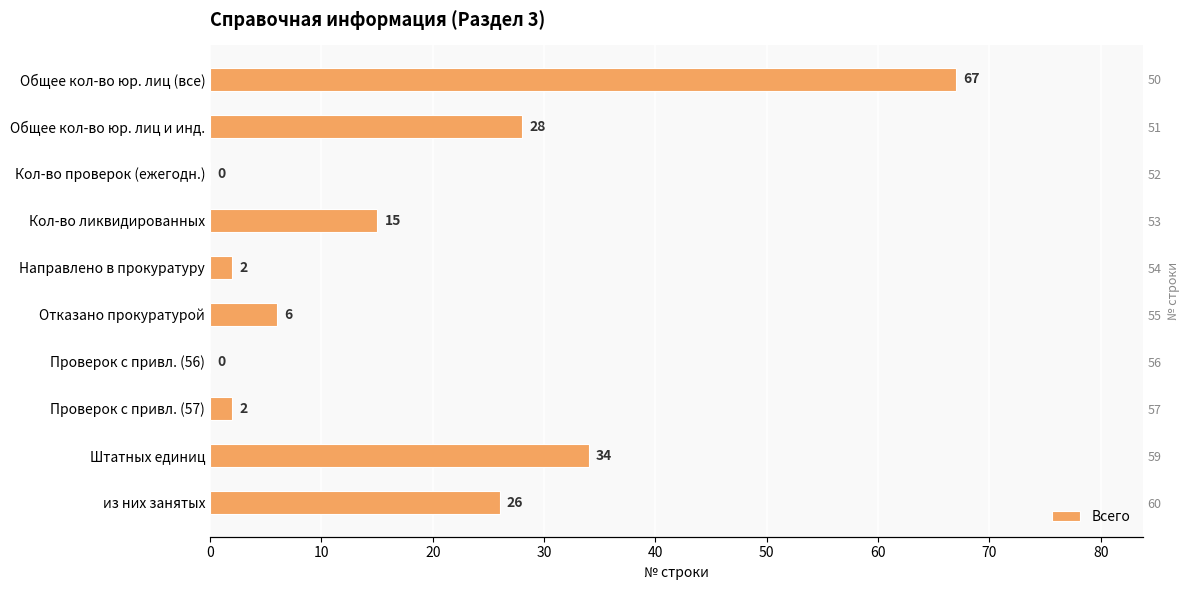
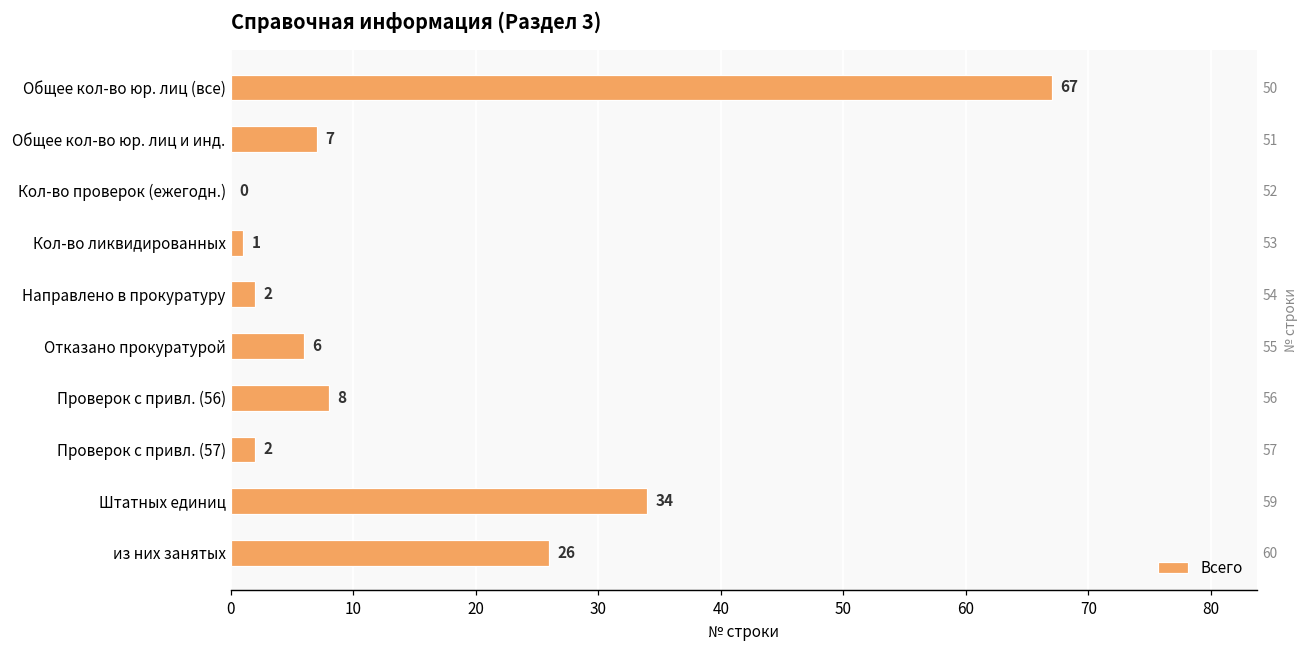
  {
    "Общее кол-во юр. лиц (все)": 67,
-   "Общее кол-во юр. лиц и инд.": 28,
+   "Общее кол-во юр. лиц и инд.": 7,
    "Кол-во проверок (ежегодн.)": 0,
-   "Кол-во ликвидированных": 15,
+   "Кол-во ликвидированных": 1,
    "Направлено в прокуратуру": 2,
    "Отказано прокуратурой": 6,
-   "Проверок с привл. (56)": 0,
+   "Проверок с привл. (56)": 8,
    "Проверок с привл. (57)": 2,
    "Штатных единиц": 34,
    "из них занятых": 26
  }
